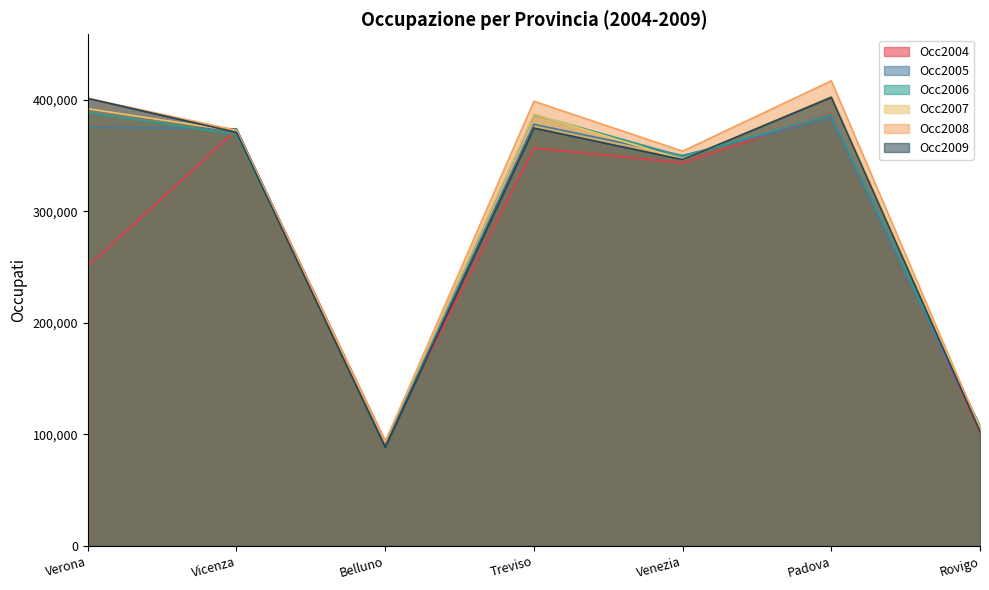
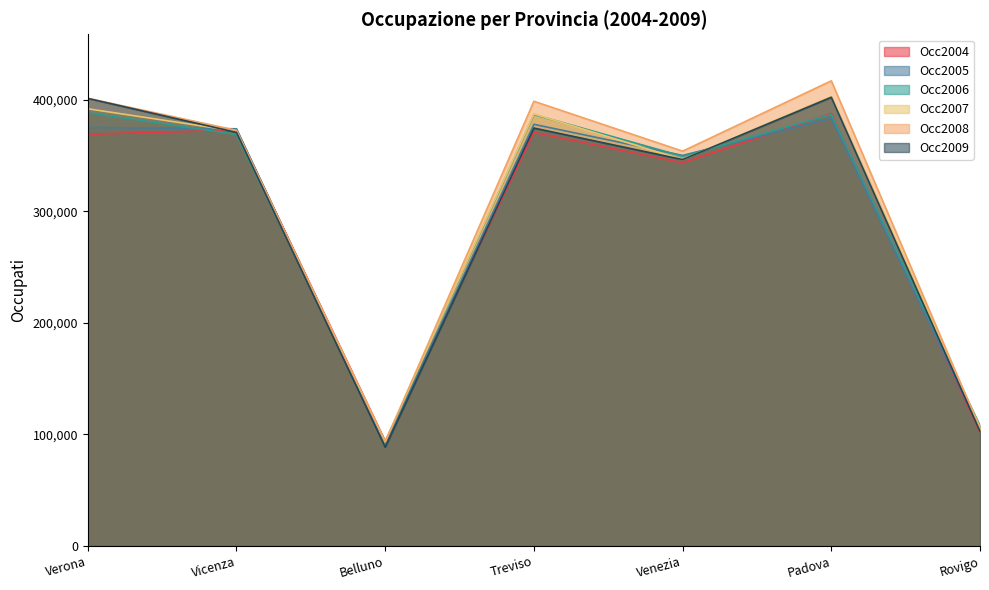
  {
    "Occ2004": {
-     "Verona": "251,000",
-     "Treviso": "357,000",
+     "Verona": "369,000",
+     "Treviso": "371,000",
      "Venezia": "343,000"
    },
    "Occ2009": {
      "Belluno": "89,000",
      "Treviso": "375,000"
    }
  }
